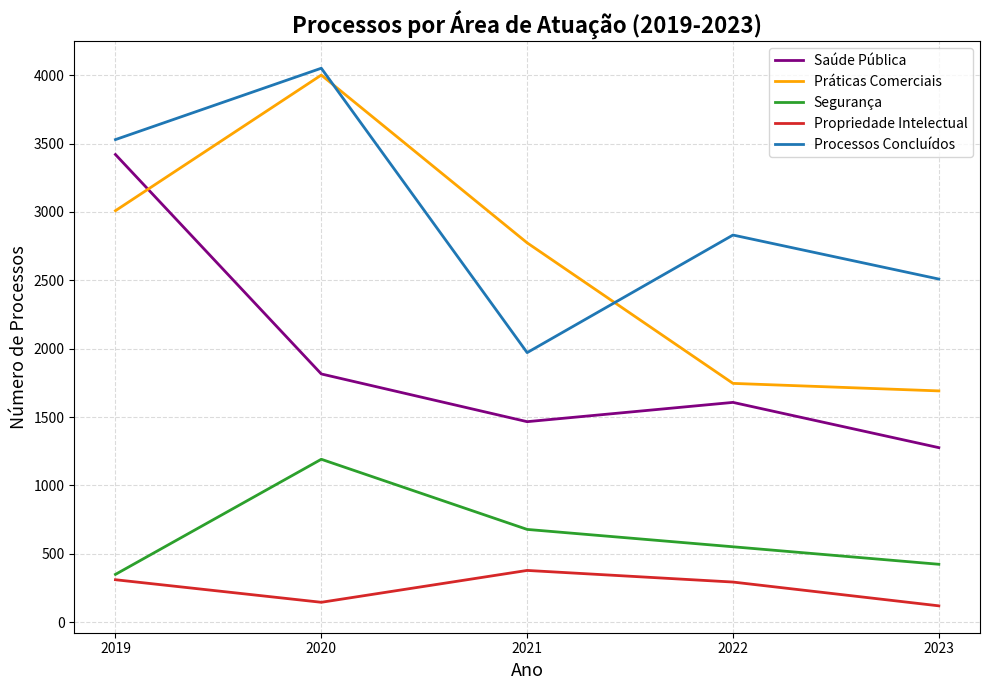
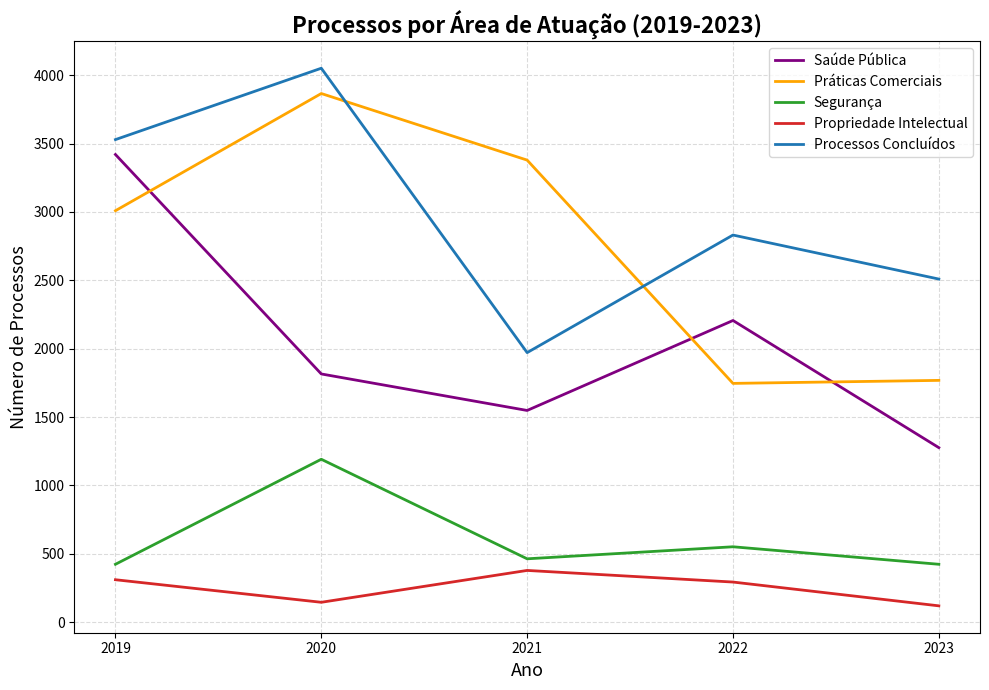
  {
    "Saúde Pública": {
      "2019": 3420,
      "2020": 1820,
-     "2021": 1470,
-     "2022": 1610,
+     "2021": 1550,
+     "2022": 2210,
      "2023": 1280
    },
    "Práticas Comerciais": {
      "2019": 3010,
-     "2020": 4000,
-     "2021": 2770,
+     "2020": 3870,
+     "2021": 3380,
      "2022": 1750,
-     "2023": 1690
+     "2023": 1770
    },
    "Segurança": {
-     "2019": 350,
+     "2019": 420,
      "2020": 1190,
-     "2021": 680,
+     "2021": 460,
      "2022": 550,
      "2023": 420
    },
    "Propriedade Intelectual": {
      "2019": 310,
      "2020": 150,
      "2021": 380,
      "2022": 290,
      "2023": 120
    },
    "Processos Concluídos": {
      "2019": 3530,
      "2020": 4050,
      "2021": 1970,
      "2022": 2830,
      "2023": 2510
    }
  }
